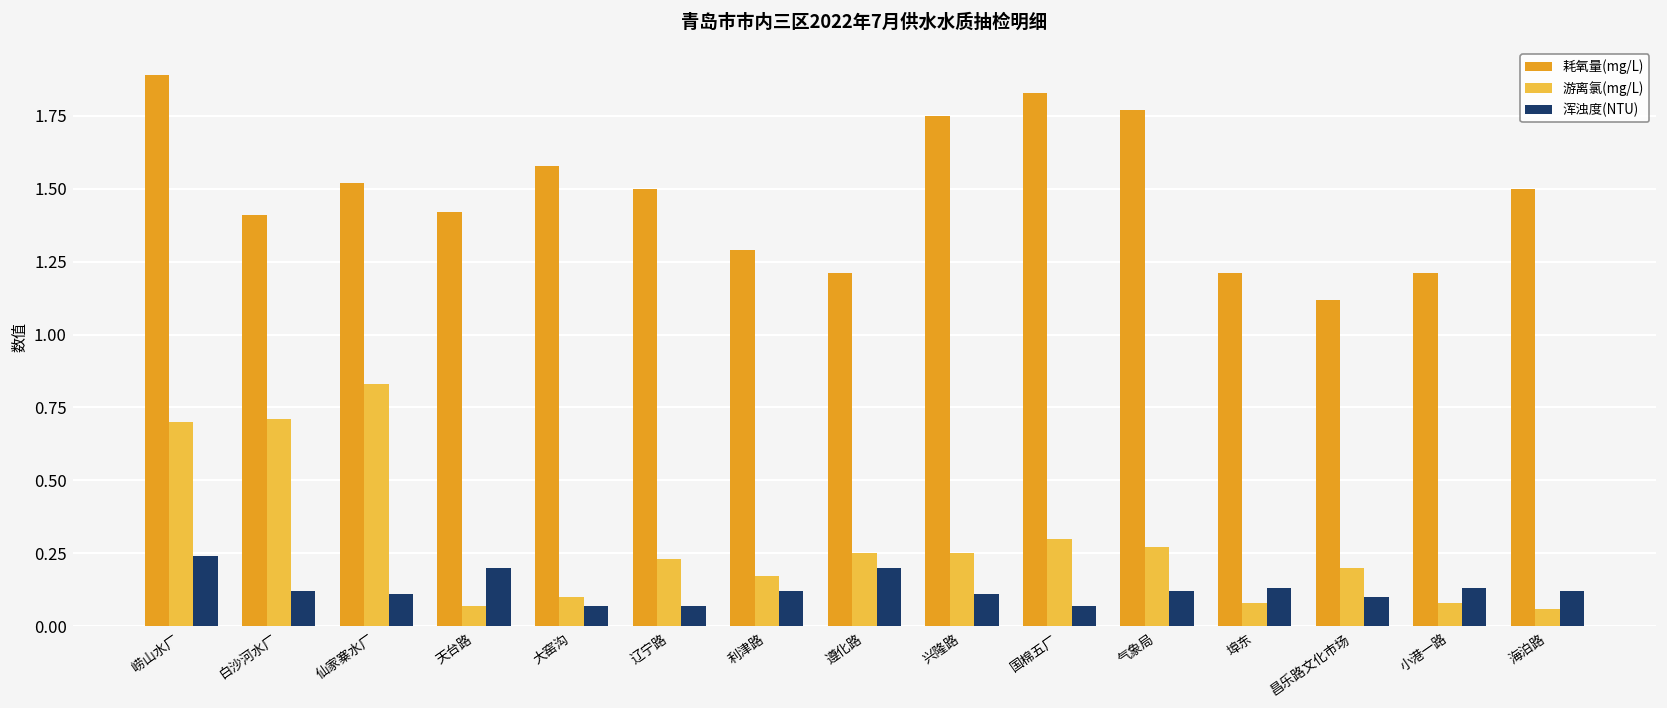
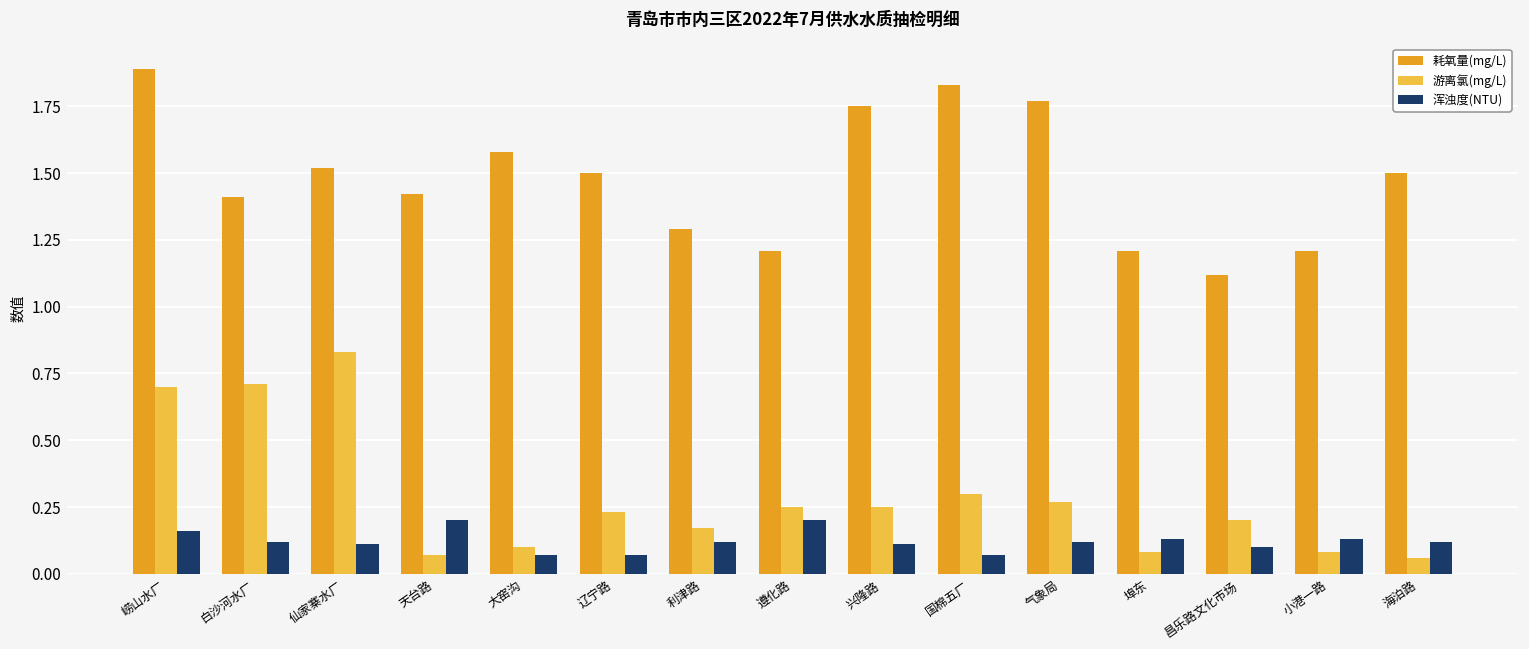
  {
    "浑浊度(NTU)": {
-     "崂山水厂": 0.24,
+     "崂山水厂": 0.16,
      "白沙河水厂": 0.12,
      "仙家寨水厂": 0.11,
      "天台路": 0.20,
      "大窑沟": 0.07,
      "辽宁路": 0.07,
      "利津路": 0.12,
      "遵化路": 0.20,
      "兴隆路": 0.11,
      "国棉五厂": 0.07,
      "气象局": 0.12,
      "埠东": 0.13,
      "昌乐路文化市场": 0.10,
      "小港一路": 0.13,
      "海泊路": 0.12
    }
  }
